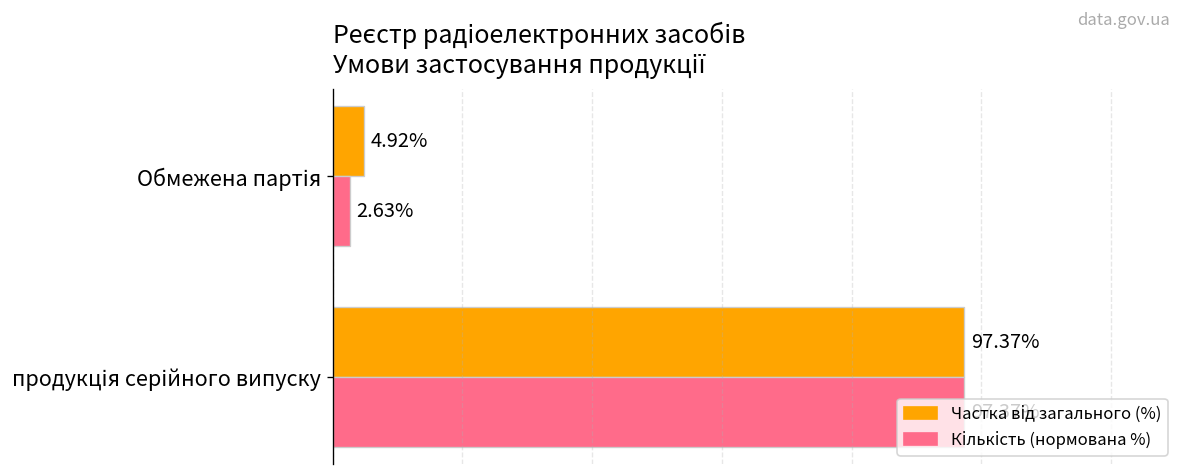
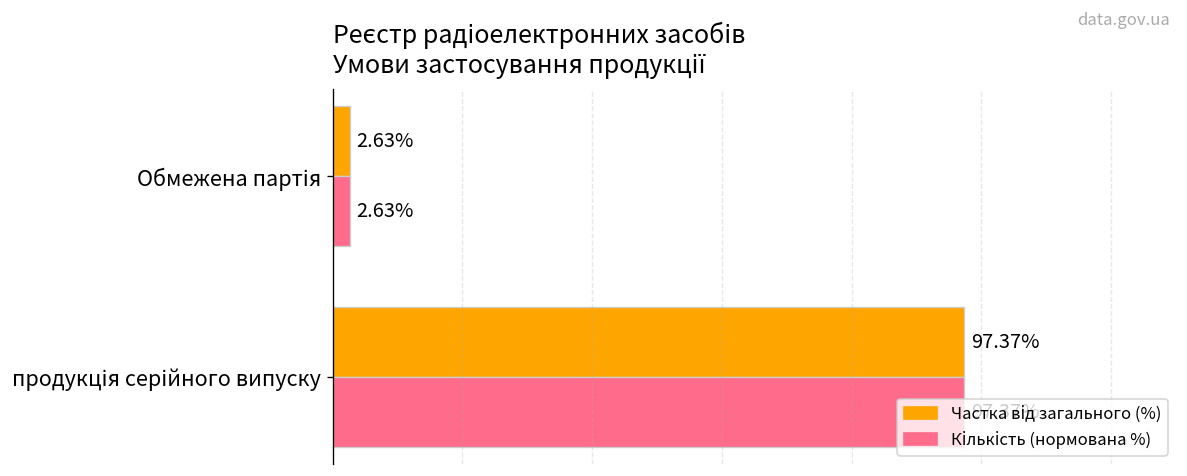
  {
    "Частка від загального (%)": {
-     "Обмежена партія": "4.92%",
+     "Обмежена партія": "2.63%",
      "продукція серійного випуску": "97.37%"
    }
  }
